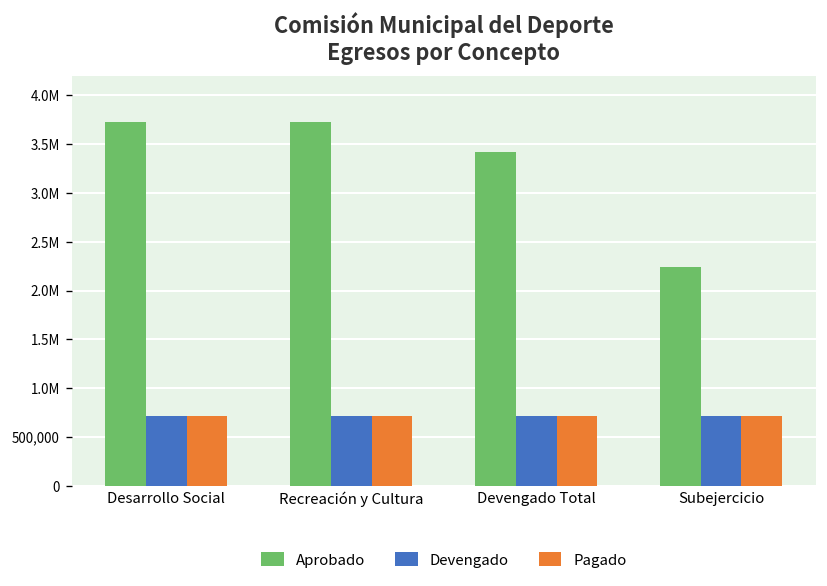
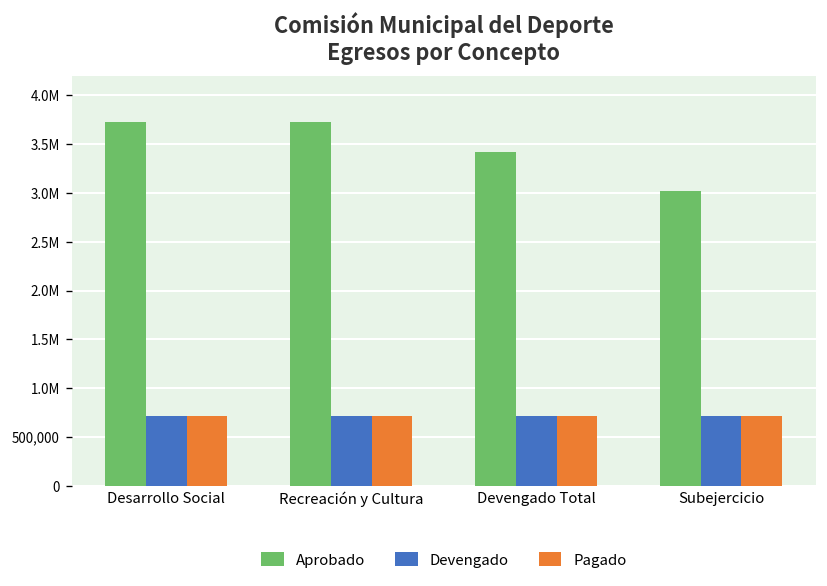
  {
    "Aprobado": {
      "Desarrollo Social": "3,700,000",
      "Recreación y Cultura": "3,700,000",
      "Devengado Total": "3,400,000",
-     "Subejercicio": "2,200,000"
+     "Subejercicio": "3,000,000"
    },
    "Devengado": {
      "Desarrollo Social": "700,000",
      "Recreación y Cultura": "700,000",
      "Devengado Total": "700,000",
      "Subejercicio": "700,000"
    },
    "Pagado": {
      "Desarrollo Social": "700,000",
      "Recreación y Cultura": "700,000",
      "Devengado Total": "700,000",
      "Subejercicio": "700,000"
    }
  }
